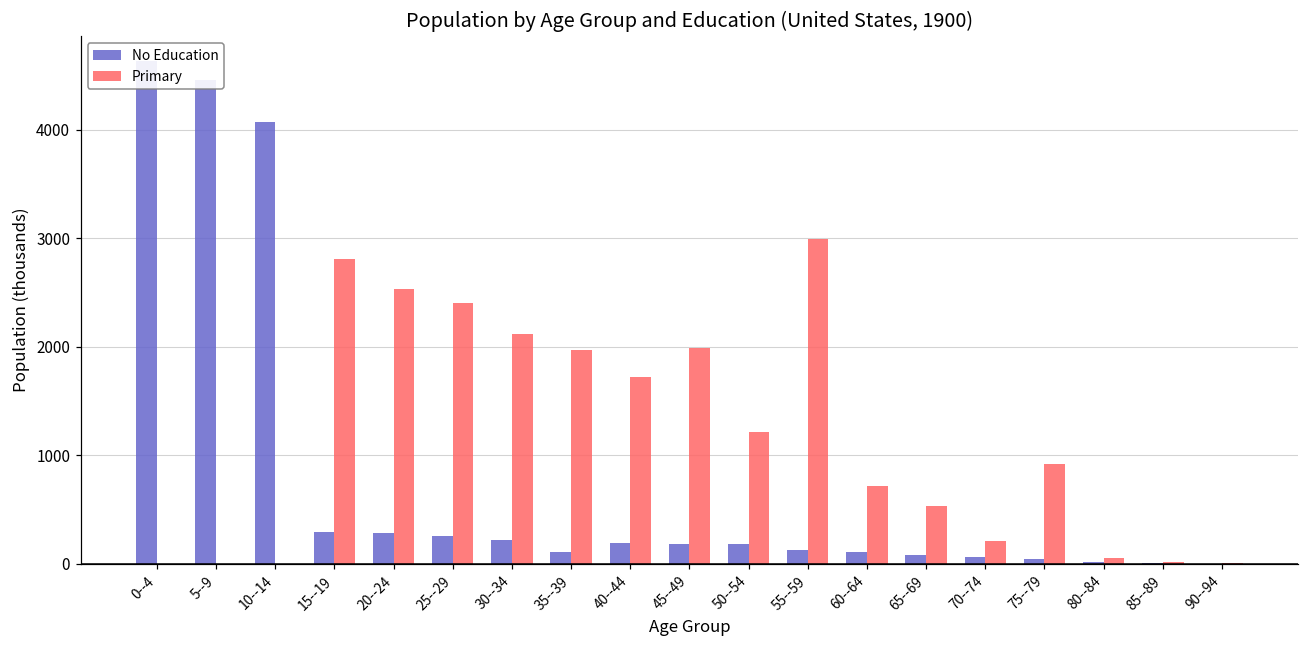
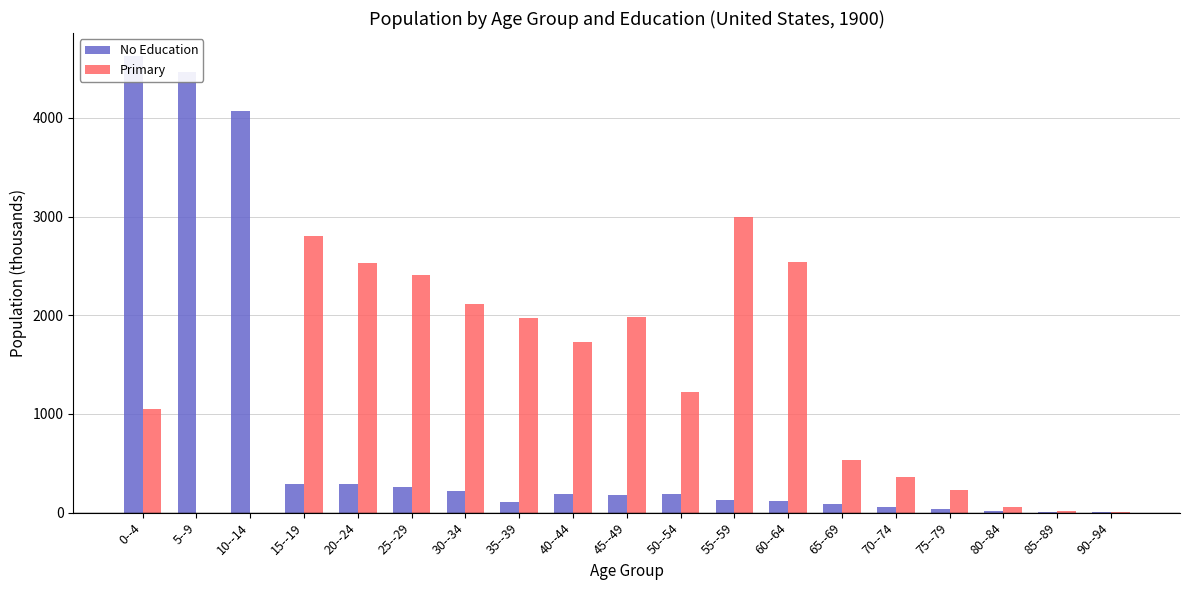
  {
    "No Education": {
      "10--14": 4100,
      "15--19": 300,
      "20--24": 300,
      "25--29": 300,
      "30--34": 200,
      "35--39": 100,
      "40--44": 200,
      "45--49": 200,
      "50--54": 200,
      "55--59": 100,
      "60--64": 100,
      "65--69": 100,
      "70--74": 100,
      "75--79": 0
    },
    "Primary": {
-     "0--4": 0,
+     "0--4": 1100,
      "5--9": 0,
      "10--14": 0,
      "15--19": 2800,
      "20--24": 2500,
      "25--29": 2400,
      "30--34": 2100,
      "35--39": 2000,
      "40--44": 1700,
      "45--49": 2000,
      "50--54": 1200,
      "55--59": 3000,
-     "60--64": 700,
+     "60--64": 2500,
      "65--69": 500,
-     "70--74": 200,
-     "75--79": 900,
+     "70--74": 400,
+     "75--79": 200,
      "80--84": 100
    }
  }
